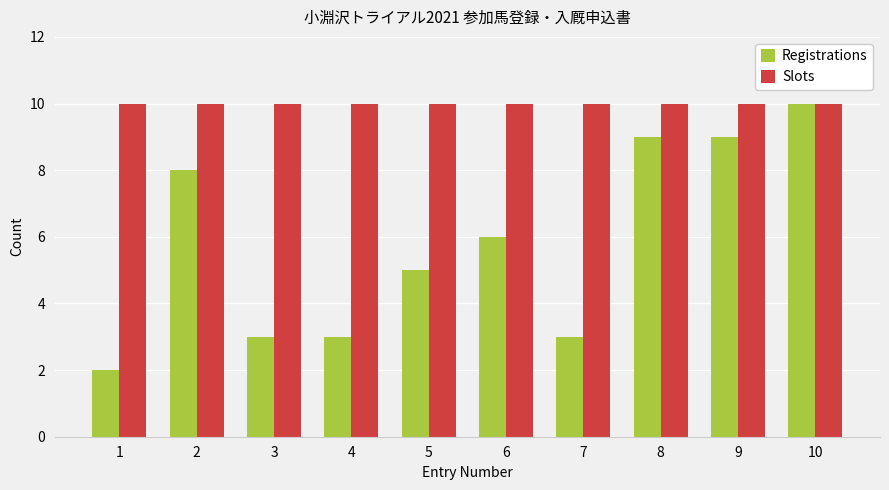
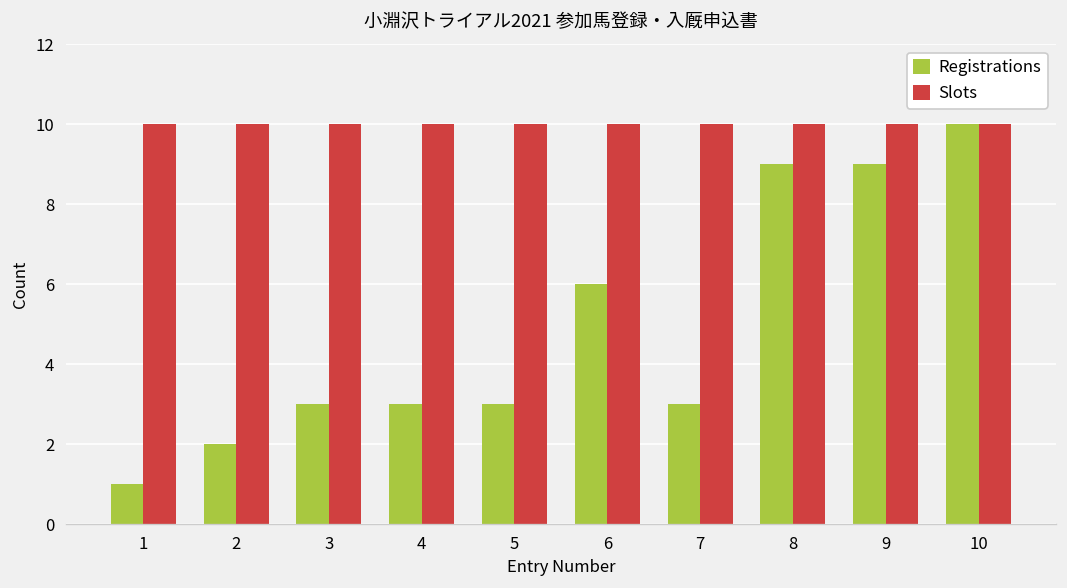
  {
    "Registrations": {
-     "1": 2,
-     "2": 8,
+     "1": 1,
+     "2": 2,
      "3": 3,
      "4": 3,
-     "5": 5,
+     "5": 3,
      "6": 6,
      "7": 3,
      "8": 9,
      "9": 9,
      "10": 10
    },
    "Slots": {
      "1": 10,
      "2": 10,
      "3": 10,
      "4": 10,
      "5": 10,
      "6": 10,
      "7": 10,
      "8": 10,
      "9": 10,
      "10": 10
    }
  }
